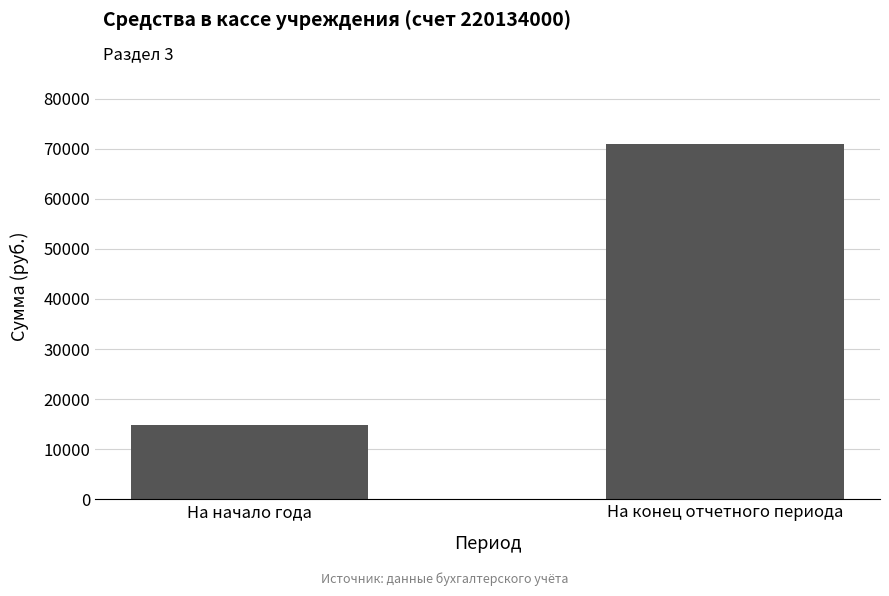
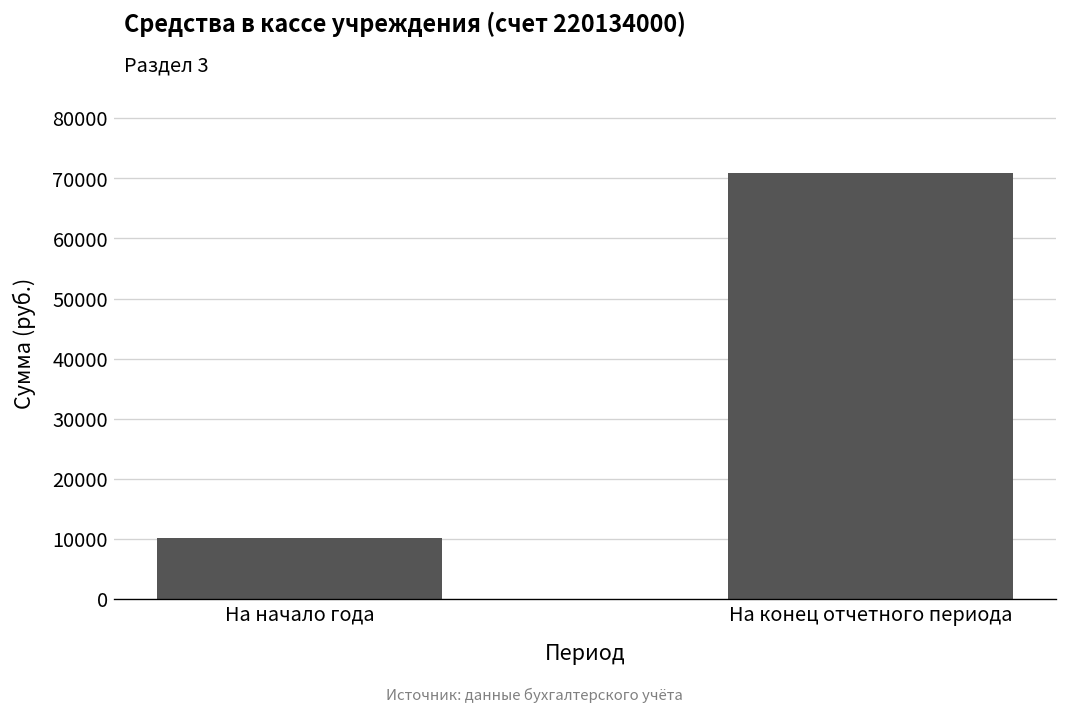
  {
-   "На начало года": 15000,
+   "На начало года": 10000,
    "На конец отчетного периода": 71000
  }
